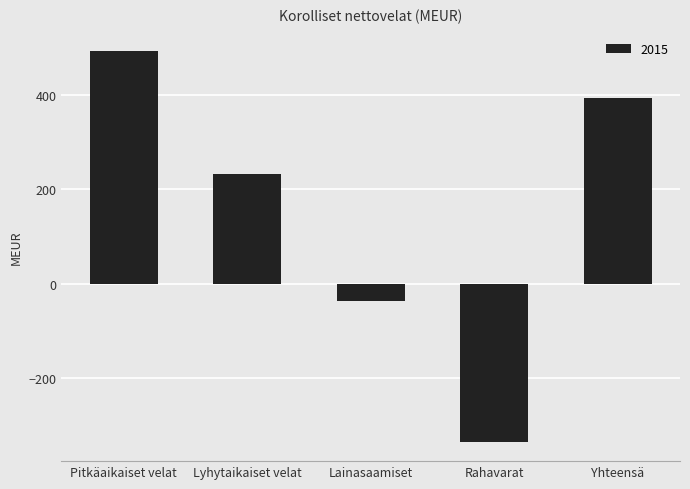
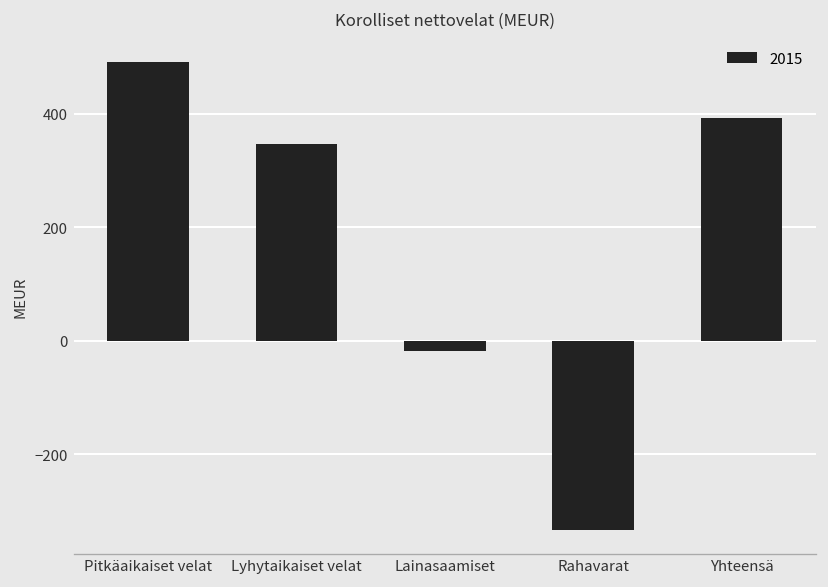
  {
    "Pitkäaikaiset velat": 490,
-   "Lyhytaikaiset velat": 230,
-   "Lainasaamiset": -40,
+   "Lyhytaikaiset velat": 350,
+   "Lainasaamiset": -20,
    "Rahavarat": -330,
    "Yhteensä": 390
  }
